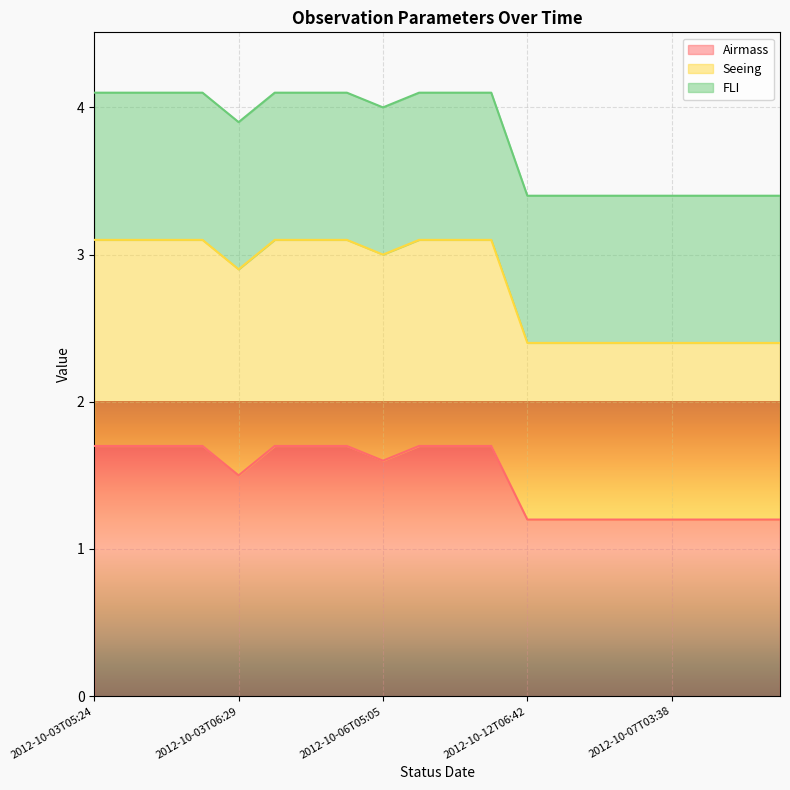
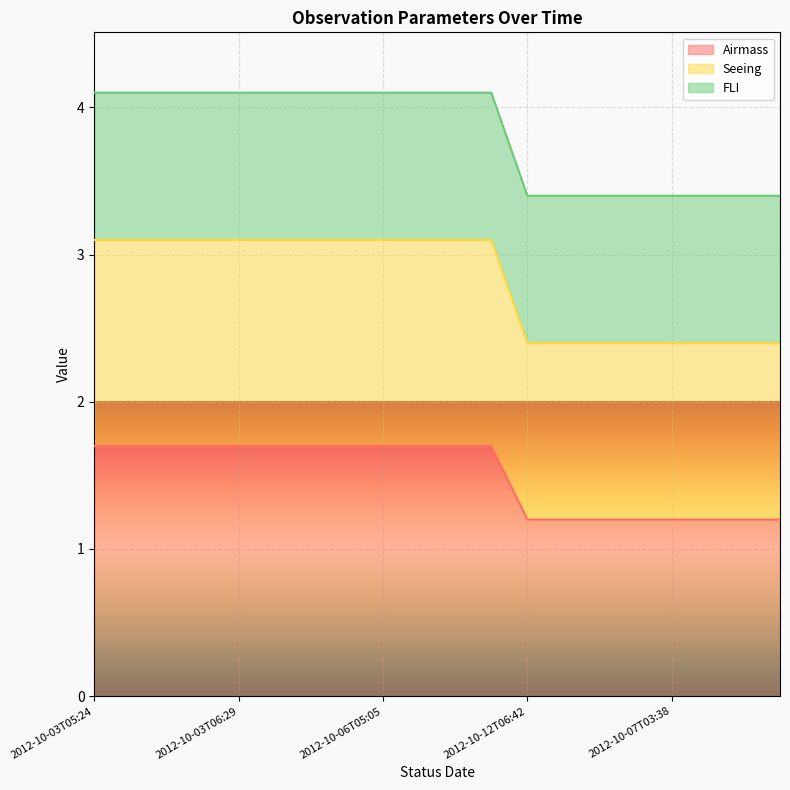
  {
    "Airmass": {
      "2012-10-03T05:24": 1.7,
-     "2012-10-03T06:29": 1.5,
-     "2012-10-06T05:05": 1.6,
+     "2012-10-03T06:29": 1.7,
+     "2012-10-06T05:05": 1.7,
      "2012-10-12T06:42": 1.2,
      "2012-10-07T03:38": 1.2
    },
    "Seeing": {
      "2012-10-03T05:24": 1.4,
      "2012-10-03T06:29": 1.4,
      "2012-10-06T05:05": 1.4,
      "2012-10-12T06:42": 1.2,
      "2012-10-07T03:38": 1.2
    },
    "FLI": {
      "2012-10-03T05:24": 1.0,
      "2012-10-03T06:29": 1.0,
      "2012-10-06T05:05": 1.0,
      "2012-10-12T06:42": 1.0,
      "2012-10-07T03:38": 1.0
    }
  }
